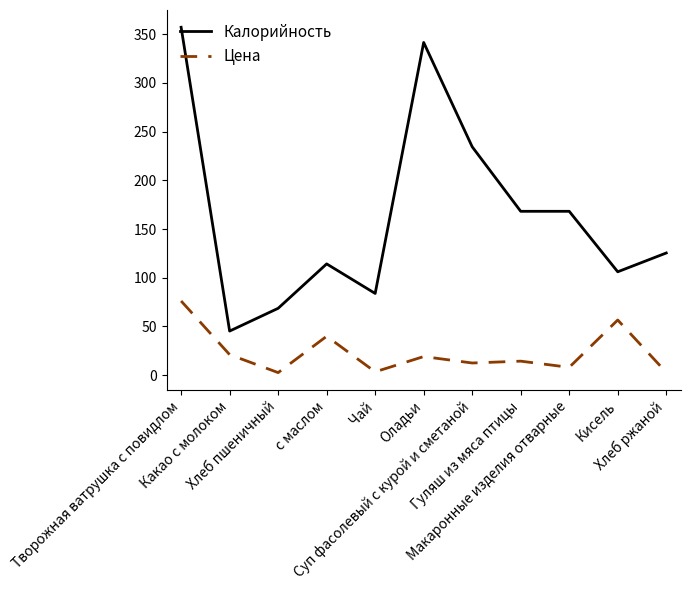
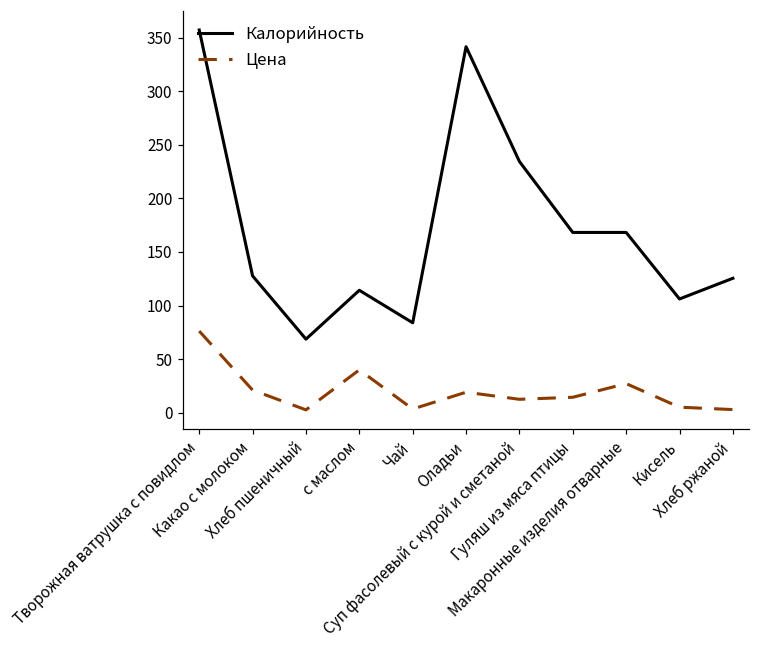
  {
    "Калорийность": {
      "Творожная ватрушка с повидлом": 360,
-     "Какао с молоком": 50,
+     "Какао с молоком": 130,
      "Хлеб пшеничный": 70,
      "с маслом": 110,
      "Чай": 80,
      "Оладьи": 340,
      "Суп фасолевый с курой и сметаной": 230,
      "Гуляш из мяса птицы": 170,
      "Макаронные изделия отварные": 170,
      "Кисель": 110,
      "Хлеб ржаной": 130
    },
    "Цена": {
      "Творожная ватрушка с повидлом": 80,
      "Какао с молоком": 20,
      "Хлеб пшеничный": 0,
      "с маслом": 40,
      "Чай": 0,
      "Оладьи": 20,
      "Суп фасолевый с курой и сметаной": 10,
      "Гуляш из мяса птицы": 10,
-     "Макаронные изделия отварные": 10,
-     "Кисель": 60,
+     "Макаронные изделия отварные": 30,
+     "Кисель": 10,
      "Хлеб ржаной": 0
    }
  }
